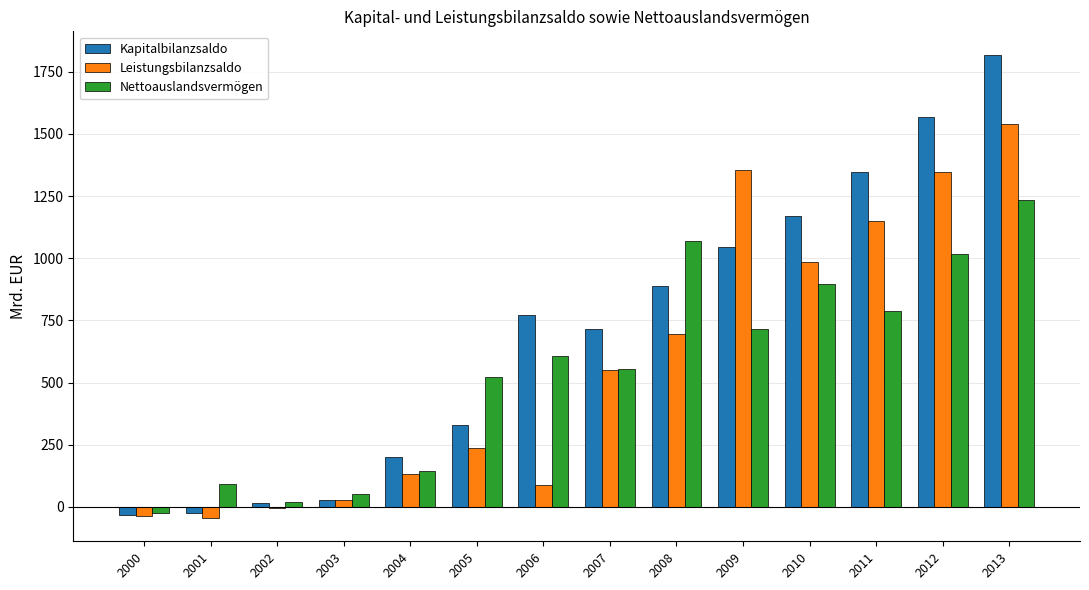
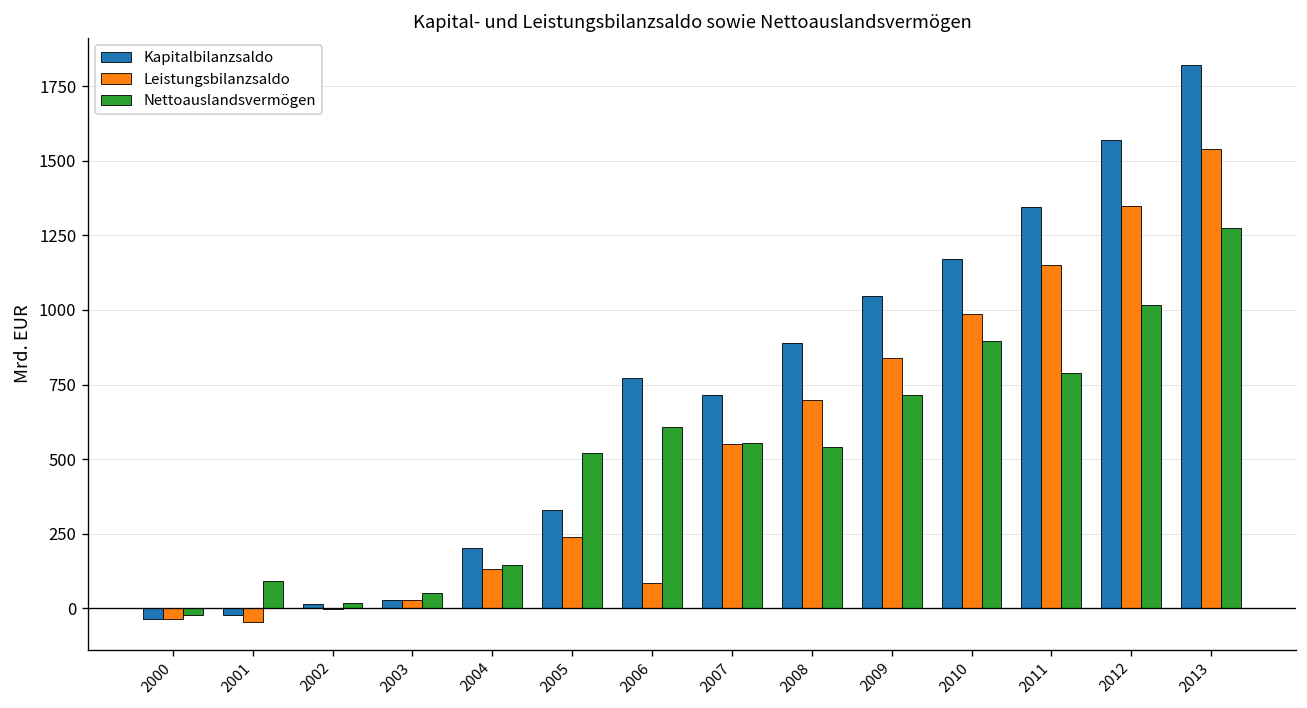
  {
    "Kapitalbilanzsaldo": {
      "2000": -30,
      "2001": -20,
      "2002": 20,
      "2003": 30,
      "2004": 200,
      "2005": 330,
      "2006": 770,
      "2007": 720,
      "2008": 890,
      "2009": 1050,
      "2010": 1170,
      "2011": 1350,
      "2012": 1570,
      "2013": 1820
    },
    "Leistungsbilanzsaldo": {
      "2000": -40,
      "2001": -40,
      "2003": 30,
      "2004": 130,
      "2005": 240,
      "2006": 90,
      "2007": 550,
      "2008": 700,
-     "2009": 1350,
+     "2009": 840,
      "2010": 990,
      "2011": 1150,
      "2012": 1350,
      "2013": 1540
    },
    "Nettoauslandsvermögen": {
      "2000": -20,
      "2001": 90,
      "2002": 20,
      "2003": 50,
      "2004": 140,
      "2005": 520,
      "2006": 610,
      "2007": 550,
-     "2008": 1070,
+     "2008": 540,
      "2009": 720,
      "2010": 900,
      "2011": 790,
      "2012": 1020,
-     "2013": 1230
+     "2013": 1280
    }
  }
